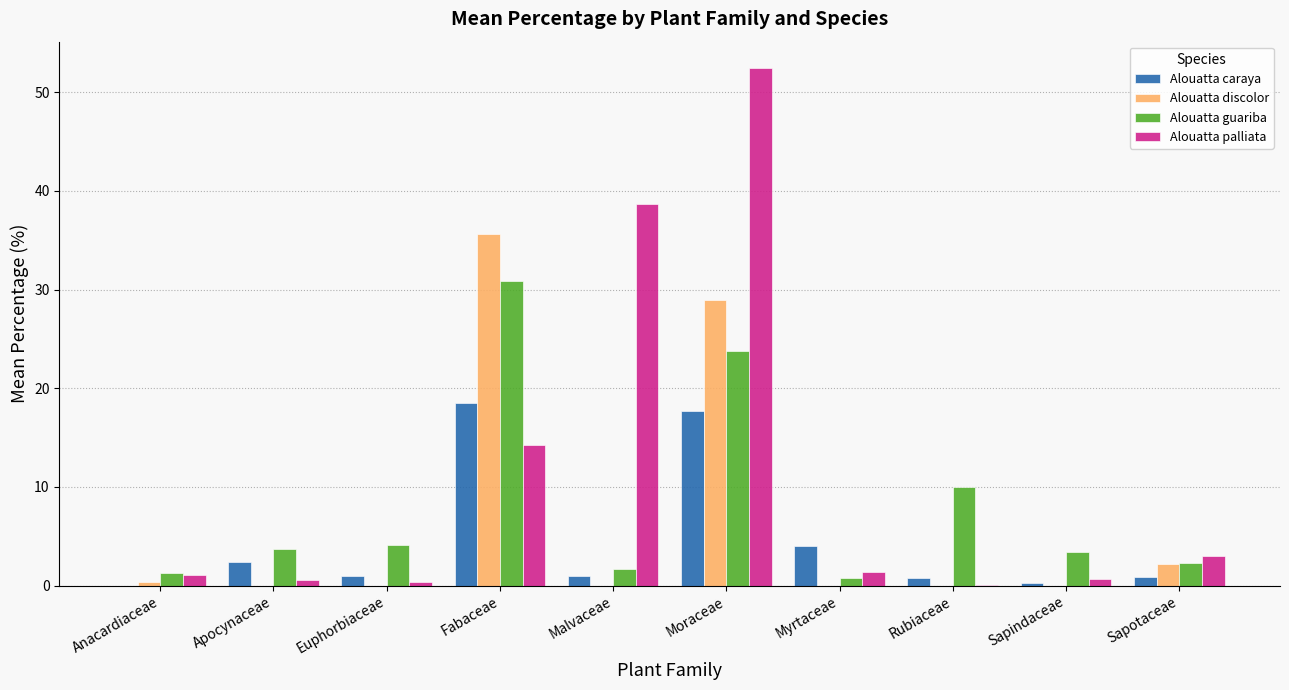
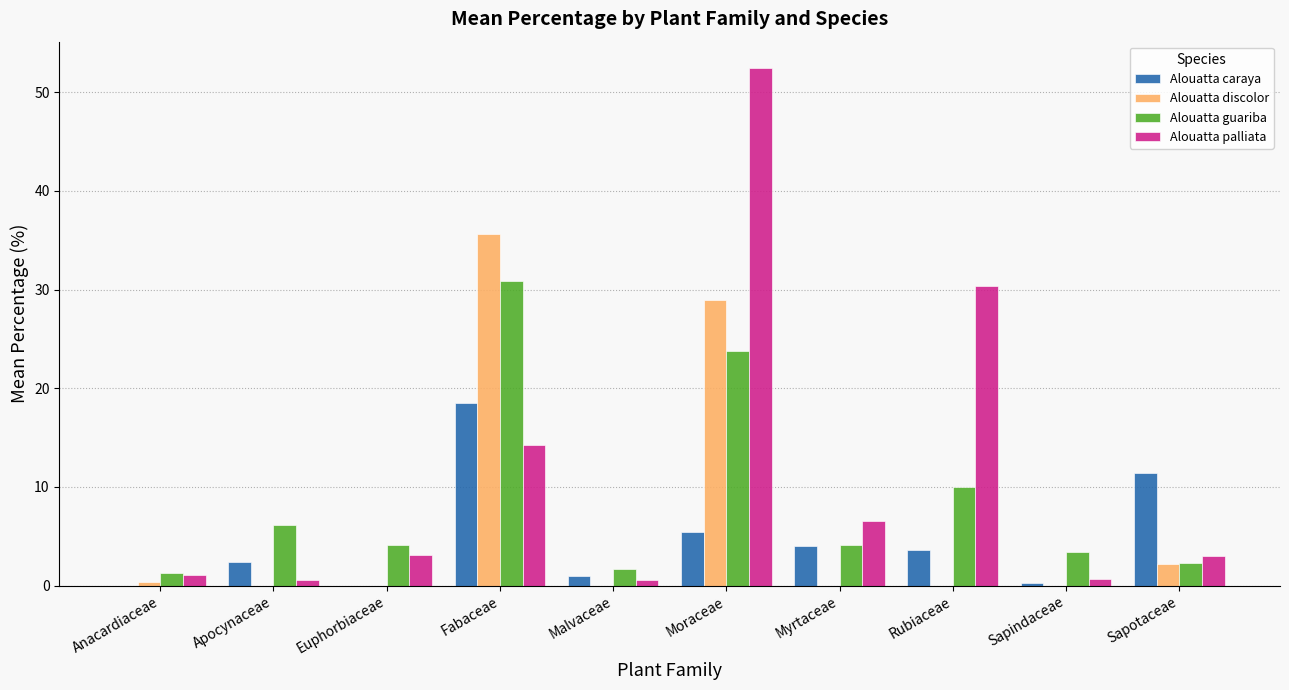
  {
    "Alouatta caraya": {
      "Anacardiaceae": 0,
      "Apocynaceae": 2,
-     "Euphorbiaceae": 1,
+     "Euphorbiaceae": 0,
      "Fabaceae": 19,
      "Malvaceae": 1,
-     "Moraceae": 18,
+     "Moraceae": 5,
      "Myrtaceae": 4,
-     "Rubiaceae": 1,
+     "Rubiaceae": 4,
      "Sapindaceae": 0,
-     "Sapotaceae": 1
+     "Sapotaceae": 11
    },
    "Alouatta discolor": {
      "Anacardiaceae": 0,
      "Apocynaceae": 0,
      "Euphorbiaceae": 0,
      "Fabaceae": 36,
      "Malvaceae": 0,
      "Moraceae": 29,
      "Myrtaceae": 0,
      "Rubiaceae": 0,
      "Sapindaceae": 0,
      "Sapotaceae": 2
    },
    "Alouatta guariba": {
      "Anacardiaceae": 1,
-     "Apocynaceae": 4,
+     "Apocynaceae": 6,
      "Euphorbiaceae": 4,
      "Fabaceae": 31,
      "Malvaceae": 2,
      "Moraceae": 24,
-     "Myrtaceae": 1,
+     "Myrtaceae": 4,
      "Rubiaceae": 10,
      "Sapindaceae": 3,
      "Sapotaceae": 2
    },
    "Alouatta palliata": {
      "Anacardiaceae": 1,
      "Apocynaceae": 1,
-     "Euphorbiaceae": 0,
+     "Euphorbiaceae": 3,
      "Fabaceae": 14,
-     "Malvaceae": 39,
+     "Malvaceae": 1,
      "Moraceae": 53,
-     "Myrtaceae": 1,
-     "Rubiaceae": 0,
+     "Myrtaceae": 7,
+     "Rubiaceae": 30,
      "Sapindaceae": 1,
      "Sapotaceae": 3
    }
  }
